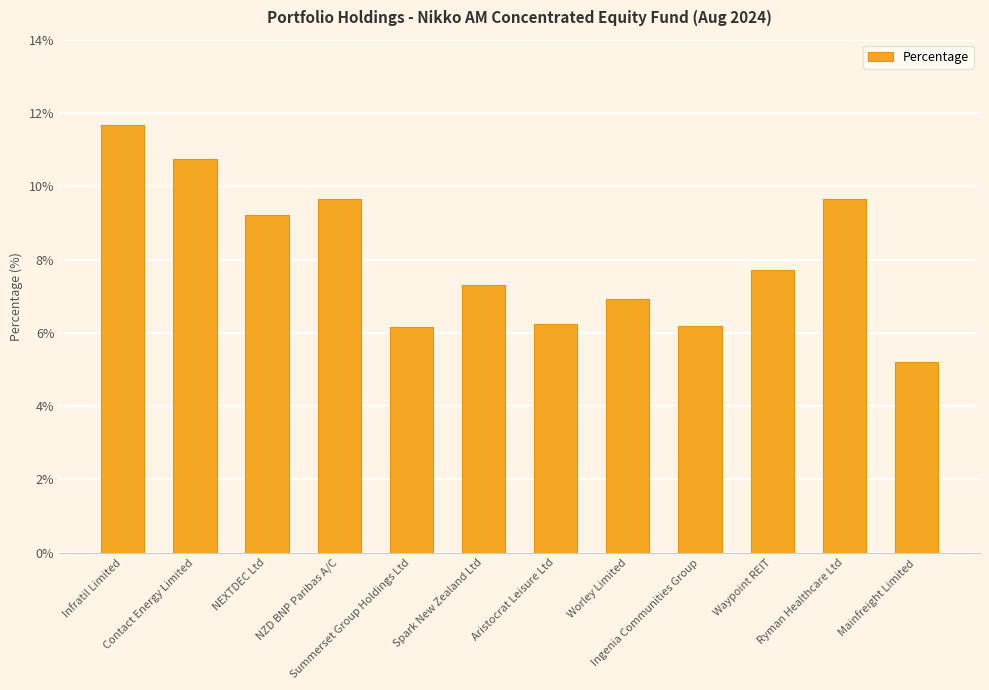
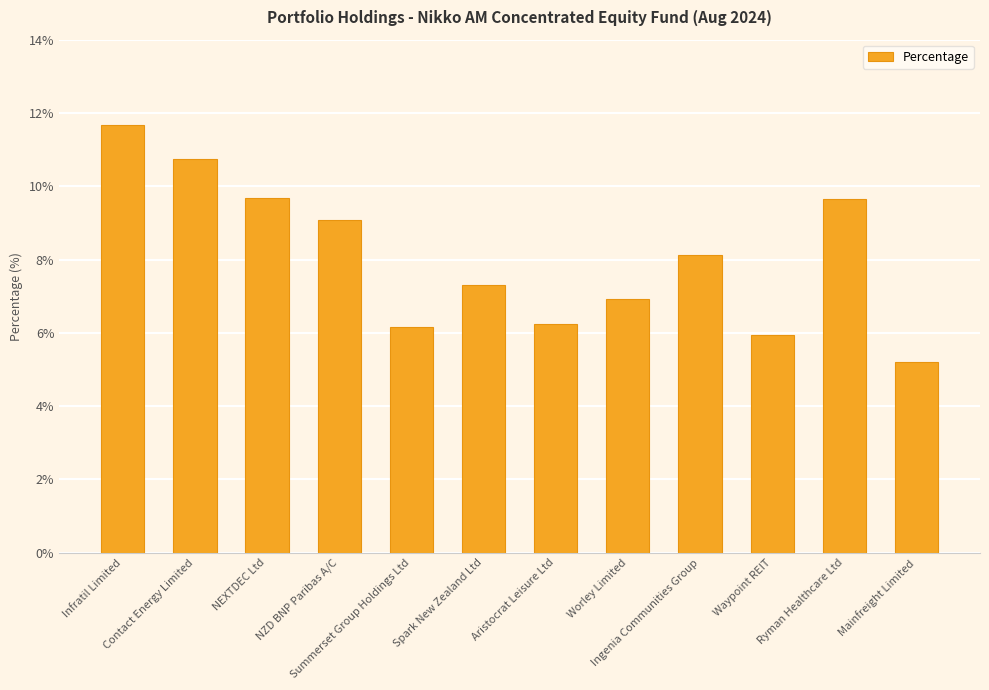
  {
    "Infratil Limited": "11.7%",
    "Contact Energy Limited": "10.7%",
-   "NEXTDEC Ltd": "9.2%",
-   "NZD BNP Paribas A/C": "9.7%",
+   "NEXTDEC Ltd": "9.7%",
+   "NZD BNP Paribas A/C": "9.1%",
    "Summerset Group Holdings Ltd": "6.2%",
    "Spark New Zealand Ltd": "7.3%",
    "Aristocrat Leisure Ltd": "6.2%",
    "Worley Limited": "6.9%",
-   "Ingenia Communities Group": "6.2%",
-   "Waypoint REIT": "7.7%",
+   "Ingenia Communities Group": "8.1%",
+   "Waypoint REIT": "5.9%",
    "Ryman Healthcare Ltd": "9.7%",
    "Mainfreight Limited": "5.2%"
  }
